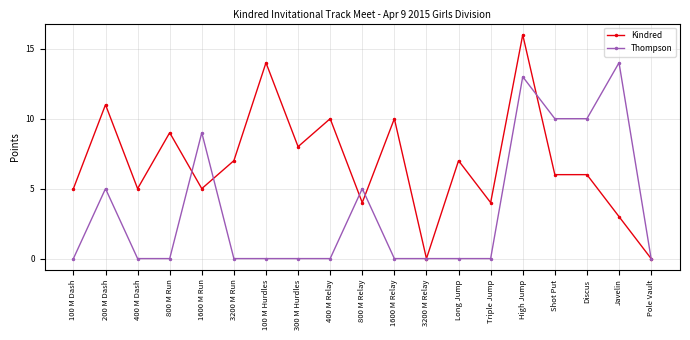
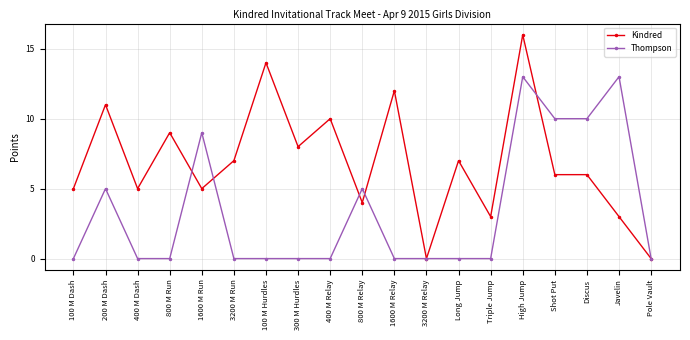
  {
    "Kindred": {
      "100 M Dash": 5,
      "200 M Dash": 11,
      "400 M Dash": 5,
      "800 M Run": 9,
      "1600 M Run": 5,
      "3200 M Run": 7,
      "100 M Hurdles": 14,
      "300 M Hurdles": 8,
      "400 M Relay": 10,
      "800 M Relay": 4,
-     "1600 M Relay": 10,
+     "1600 M Relay": 12,
      "Long Jump": 7,
-     "Triple Jump": 4,
+     "Triple Jump": 3,
      "High Jump": 16,
      "Shot Put": 6,
      "Discus": 6,
      "Javelin": 3
    },
    "Thompson": {
      "100 M Dash": 0,
      "200 M Dash": 5,
      "400 M Dash": 0,
      "800 M Run": 0,
      "1600 M Run": 9,
      "3200 M Run": 0,
      "100 M Hurdles": 0,
      "300 M Hurdles": 0,
      "400 M Relay": 0,
      "800 M Relay": 5,
      "1600 M Relay": 0,
      "Long Jump": 0,
      "Triple Jump": 0,
      "High Jump": 13,
      "Shot Put": 10,
      "Discus": 10,
-     "Javelin": 14
+     "Javelin": 13
    }
  }
